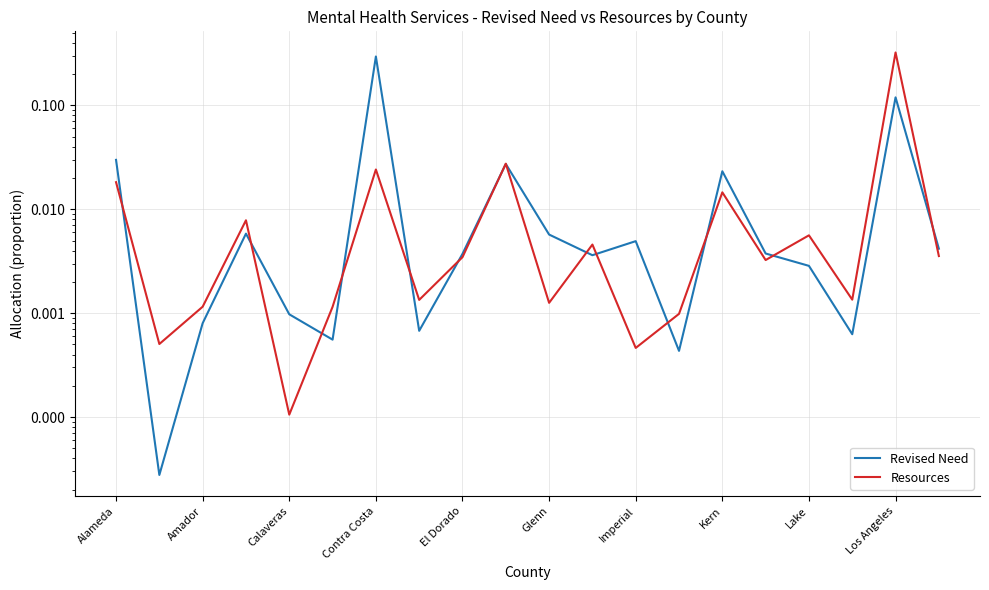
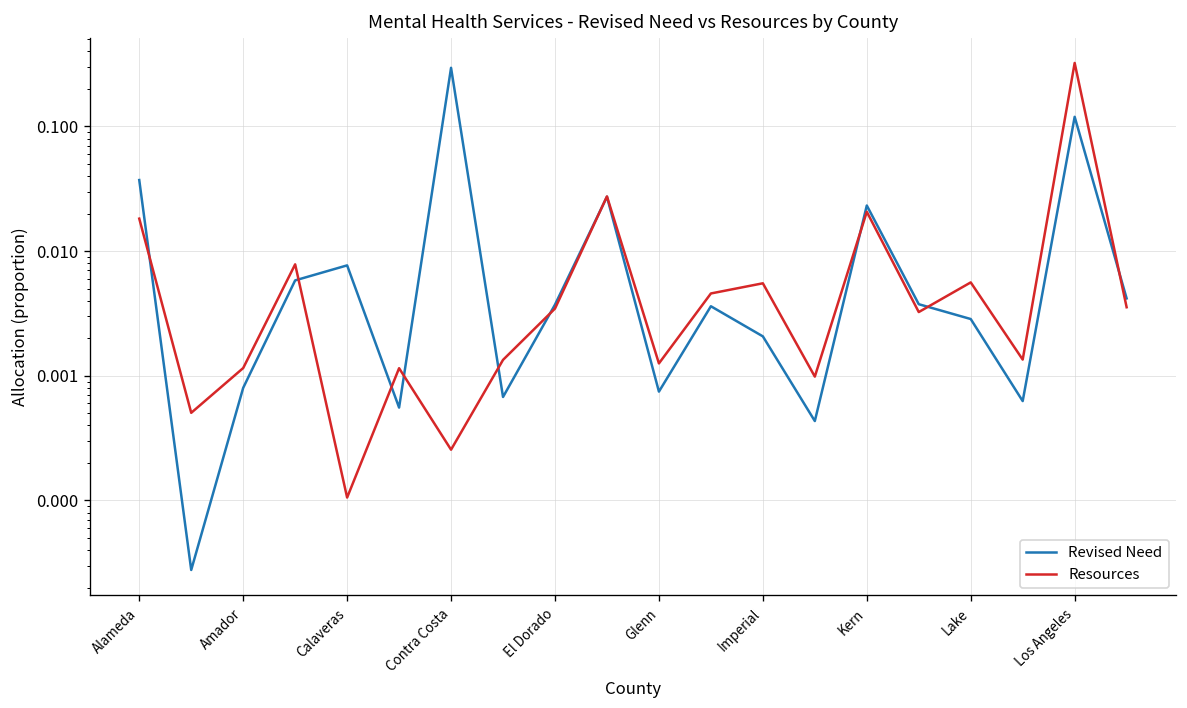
  {
    "Revised Need": {
-     "Alameda": 0.030,
+     "Alameda": 0.037,
      "Amador": 0.0008,
-     "Calaveras": 0.0010,
+     "Calaveras": 0.008,
      "Contra Costa": 0.30,
      "El Dorado": 0.0037,
-     "Glenn": 0.006,
-     "Imperial": 0.005,
+     "Glenn": 0.0007,
+     "Imperial": 0.0021,
      "Kern": 0.023,
      "Lake": 0.0029,
      "Los Angeles": 0.12
    },
    "Resources": {
      "Alameda": 0.018,
      "Amador": 0.0012,
      "Calaveras": 0.00011,
-     "Contra Costa": 0.024,
+     "Contra Costa": 0.00026,
      "El Dorado": 0.0035,
      "Glenn": 0.0013,
-     "Imperial": 0.0005,
-     "Kern": 0.015,
+     "Imperial": 0.006,
+     "Kern": 0.021,
      "Lake": 0.006,
      "Los Angeles": 0.32
    }
  }
